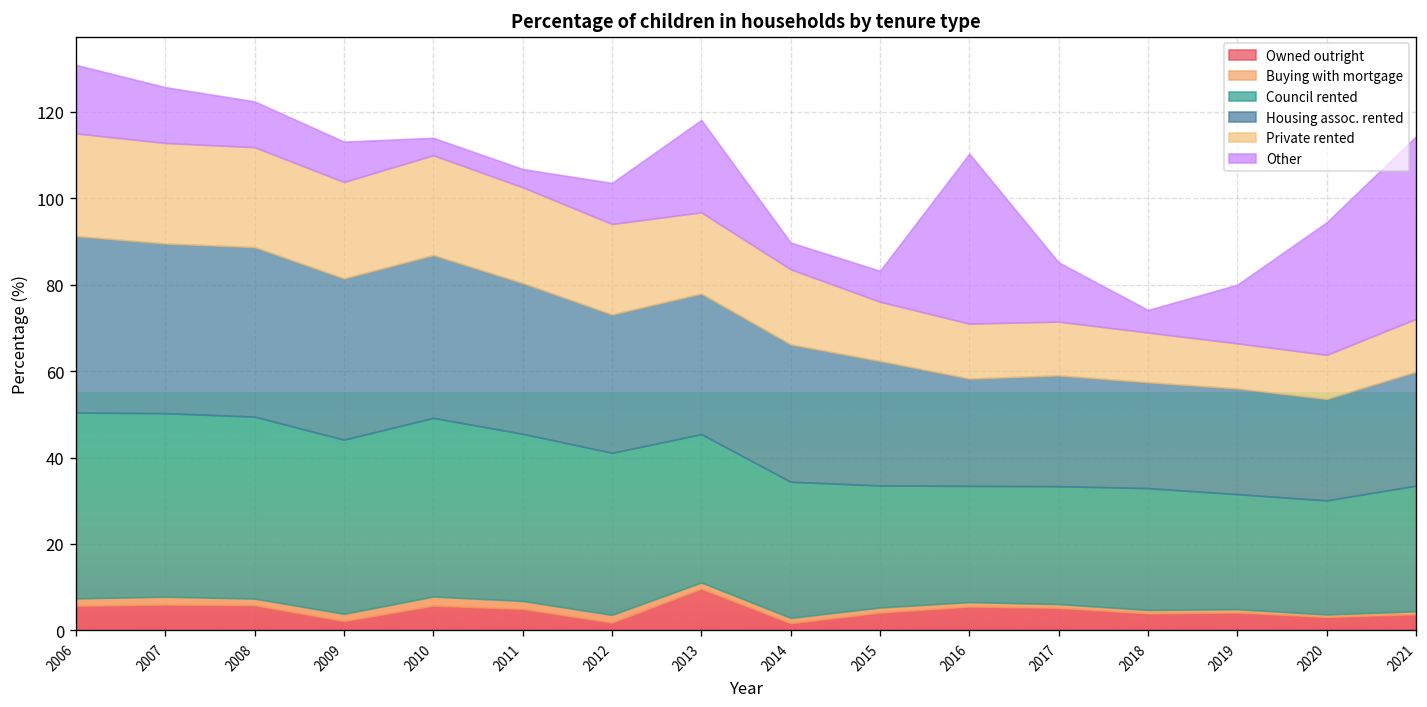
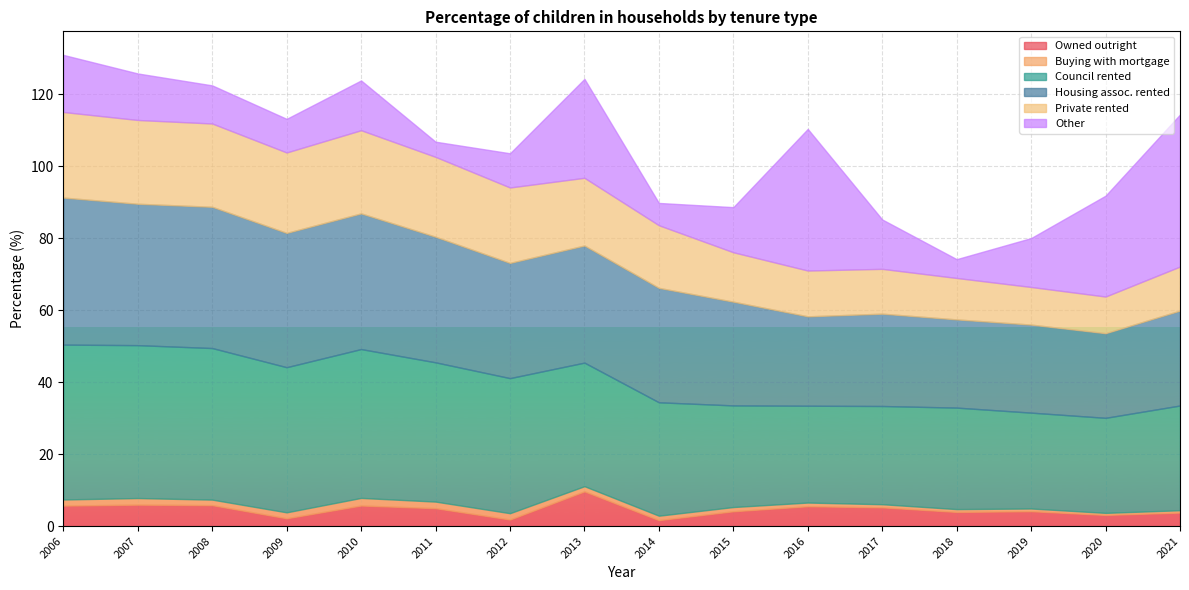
  {
    "Owned outright": {
      "2006": 6,
      "2007": 6,
      "2008": 6,
      "2009": 2,
      "2010": 6,
      "2011": 5,
      "2012": 2,
      "2013": 10,
      "2014": 2,
      "2015": 4,
      "2016": 6,
      "2017": 5,
      "2018": 4,
      "2019": 4
    },
    "Other": {
      "2006": 16,
      "2007": 13,
      "2008": 11,
      "2009": 9,
-     "2010": 4,
+     "2010": 14,
      "2011": 4,
      "2012": 10,
-     "2013": 21,
+     "2013": 27,
      "2014": 6,
-     "2015": 7,
+     "2015": 13,
      "2016": 39,
      "2017": 14,
      "2018": 5,
      "2019": 14,
-     "2020": 31,
+     "2020": 28,
      "2021": 42
    }
  }
